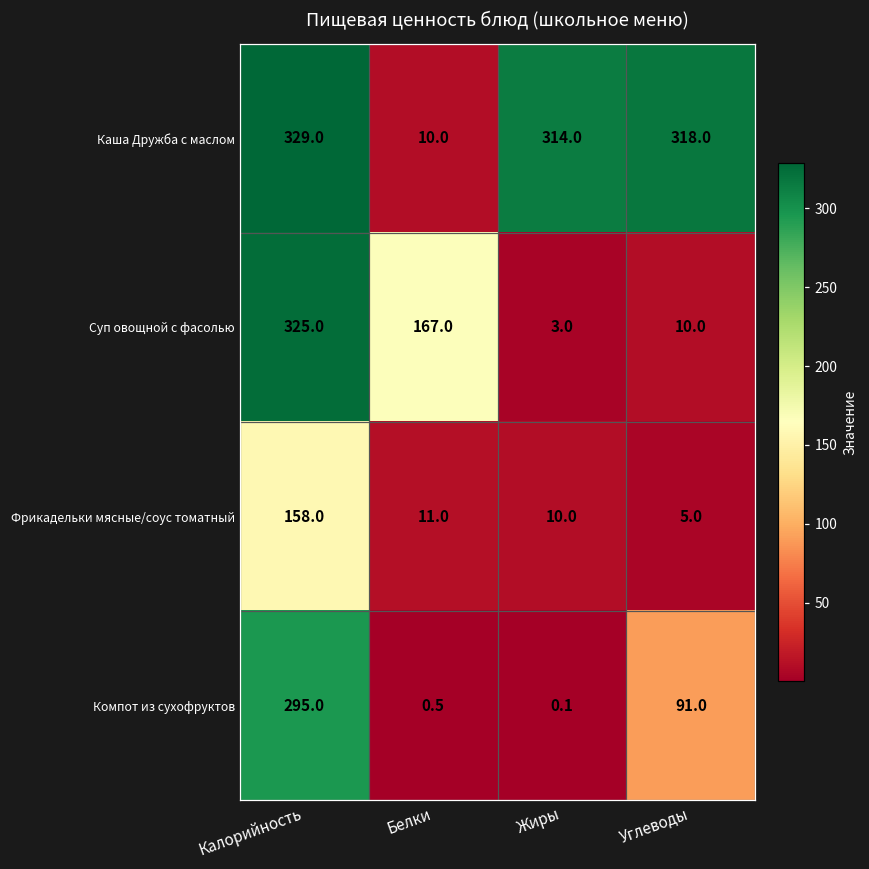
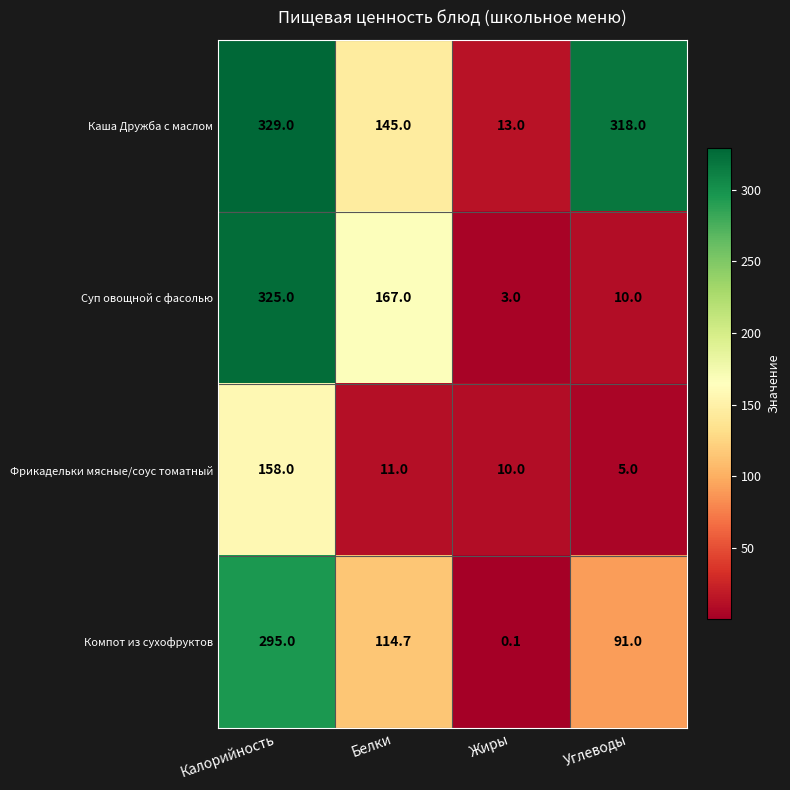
  {
    "Каша Дружба с маслом": {
      "Калорийность": 329.0,
-     "Белки": 10.0,
-     "Жиры": 314.0,
+     "Белки": 145.0,
+     "Жиры": 13.0,
      "Углеводы": 318.0
    },
    "Суп овощной с фасолью": {
      "Калорийность": 325.0,
      "Белки": 167.0,
      "Жиры": 3.0,
      "Углеводы": 10.0
    },
    "Фрикадельки мясные/соус томатный": {
      "Калорийность": 158.0,
      "Белки": 11.0,
      "Жиры": 10.0,
      "Углеводы": 5.0
    },
    "Компот из сухофруктов": {
      "Калорийность": 295.0,
-     "Белки": 0.5,
+     "Белки": 114.7,
      "Жиры": 0.1,
      "Углеводы": 91.0
    }
  }
